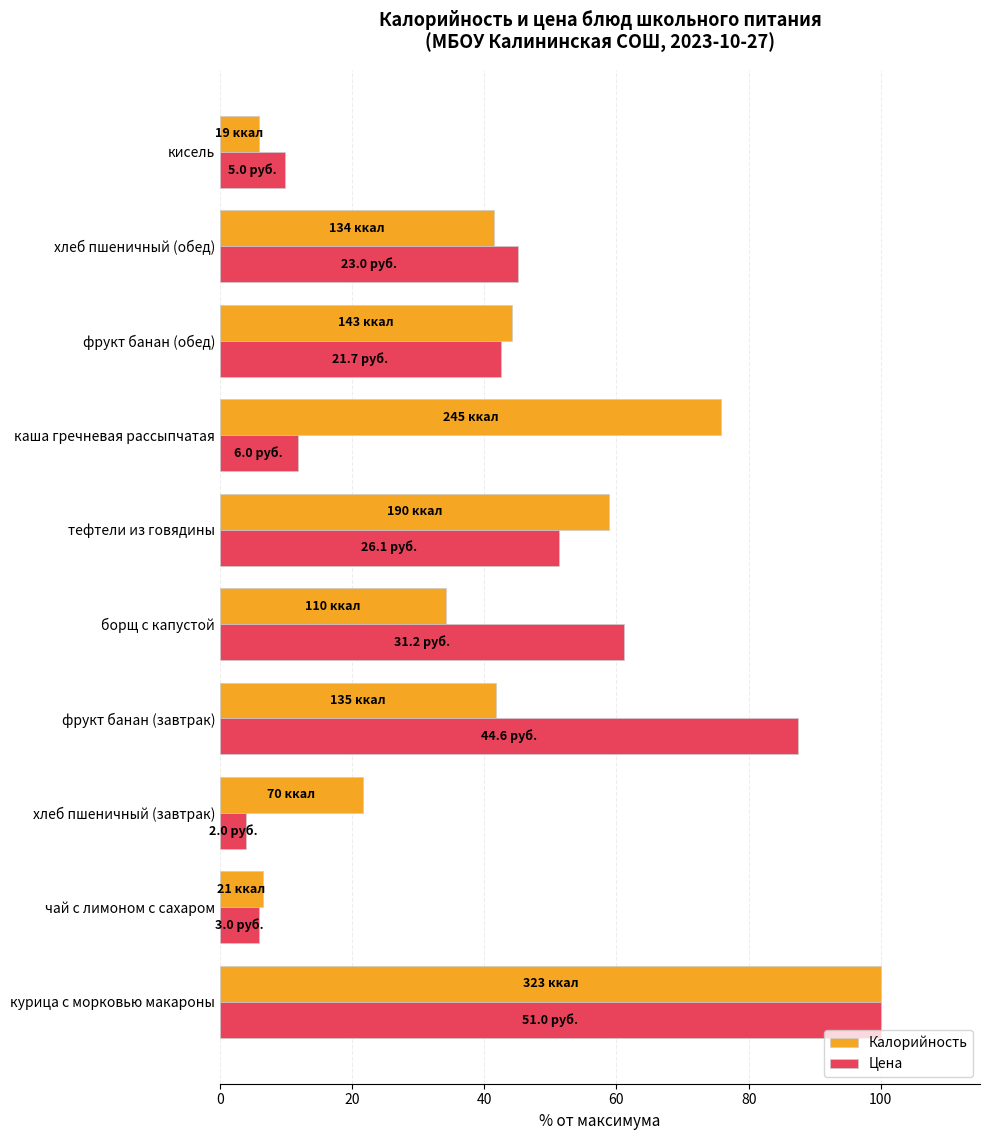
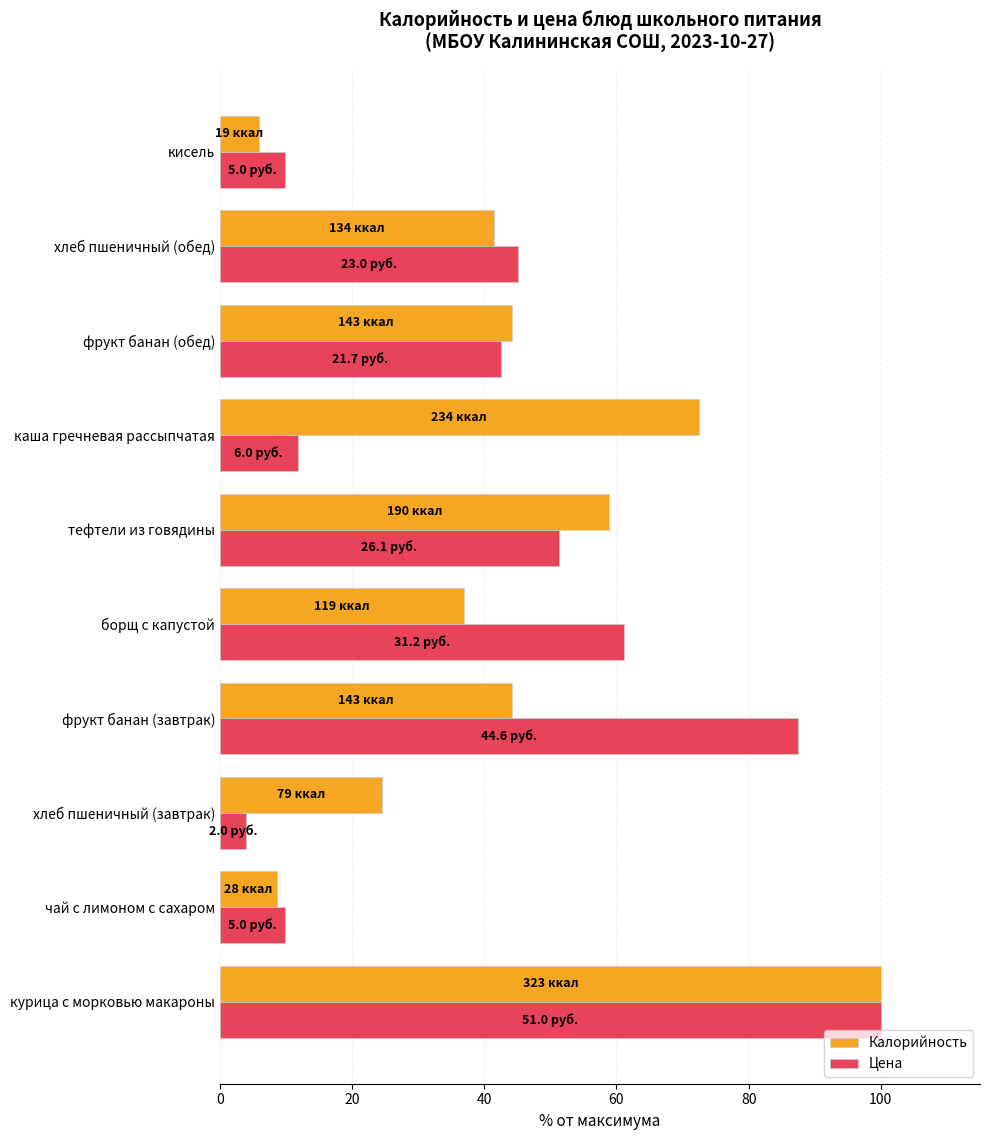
  {
    "Калорийность": {
-     "каша гречневая рассыпчатая": 245,
-     "борщ с капустой": 110,
-     "фрукт банан (завтрак)": 135,
-     "хлеб пшеничный (завтрак)": 70,
-     "чай с лимоном с сахаром": 21
+     "каша гречневая рассыпчатая": 234,
+     "борщ с капустой": 119,
+     "фрукт банан (завтрак)": 143,
+     "хлеб пшеничный (завтрак)": 79,
+     "чай с лимоном с сахаром": 28
    },
    "Цена": {
-     "чай с лимоном с сахаром": 3.0
+     "чай с лимоном с сахаром": 5.0
    }
  }
